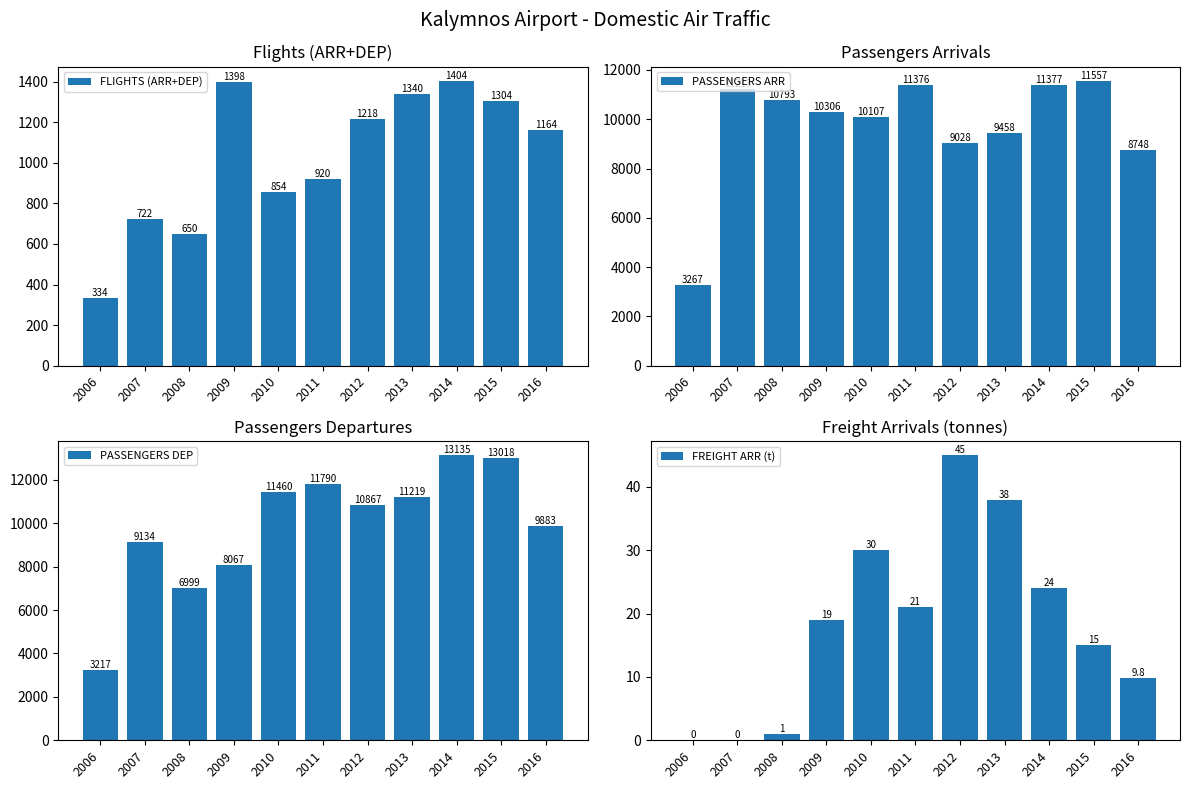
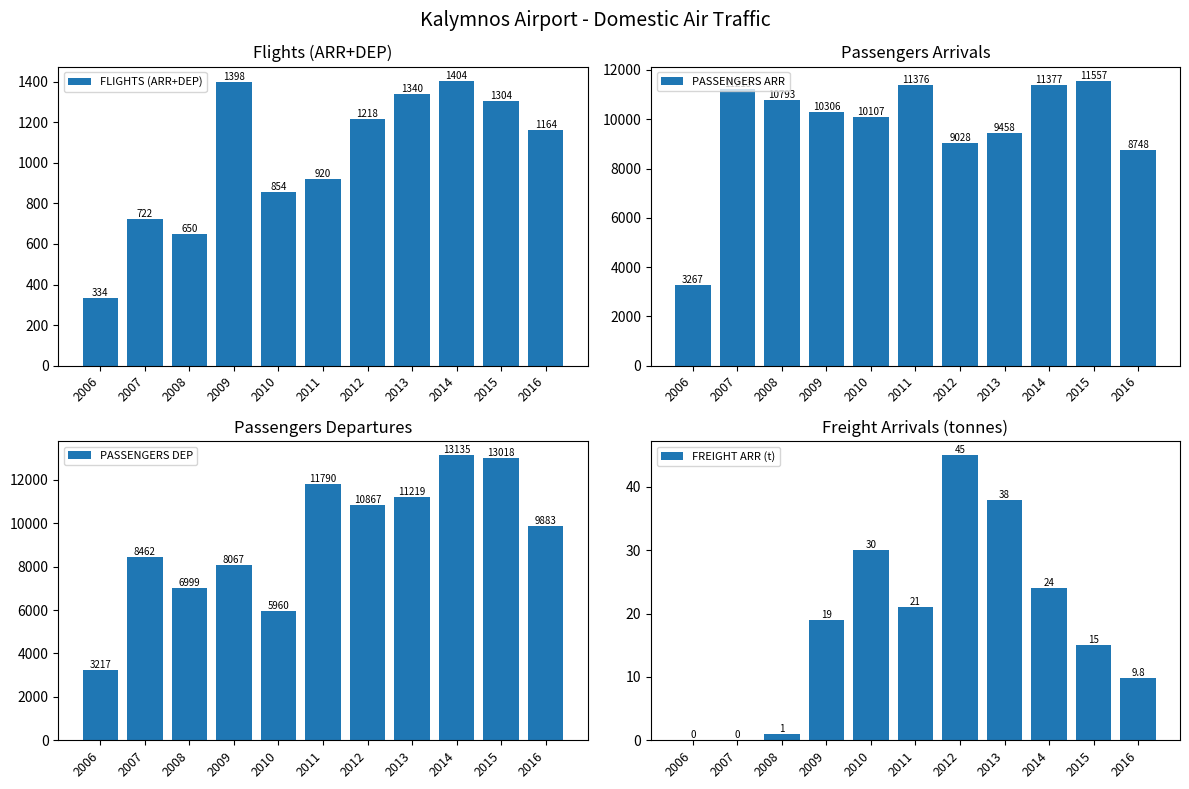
  {
    "Flights (ARR+DEP)": {
      "2006": 334,
      "2007": 722,
      "2008": 650,
      "2009": 1398,
      "2010": 854,
      "2011": 920,
      "2012": 1218,
      "2013": 1340,
      "2014": 1404,
      "2015": 1304,
      "2016": 1164
    },
    "Passengers Arrivals": {
      "2006": 3267,
      "2009": 10306,
      "2010": 10107,
      "2011": 11376,
      "2012": 9028,
      "2013": 9458,
      "2014": 11377,
      "2015": 11557,
      "2016": 8748
    },
    "Passengers Departures": {
      "2006": 3217,
-     "2007": 9134,
+     "2007": 8462,
      "2008": 6999,
      "2009": 8067,
-     "2010": 11460,
+     "2010": 5960,
      "2011": 11790,
      "2012": 10867,
      "2013": 11219,
      "2014": 13135,
      "2015": 13018,
      "2016": 9883
    },
    "Freight Arrivals (tonnes)": {
      "2006": 0,
      "2007": 0,
      "2008": 1,
      "2009": 19,
      "2010": 30,
      "2011": 21,
      "2012": 45,
      "2013": 38,
      "2014": 24,
      "2015": 15,
      "2016": 9.8
    }
  }
